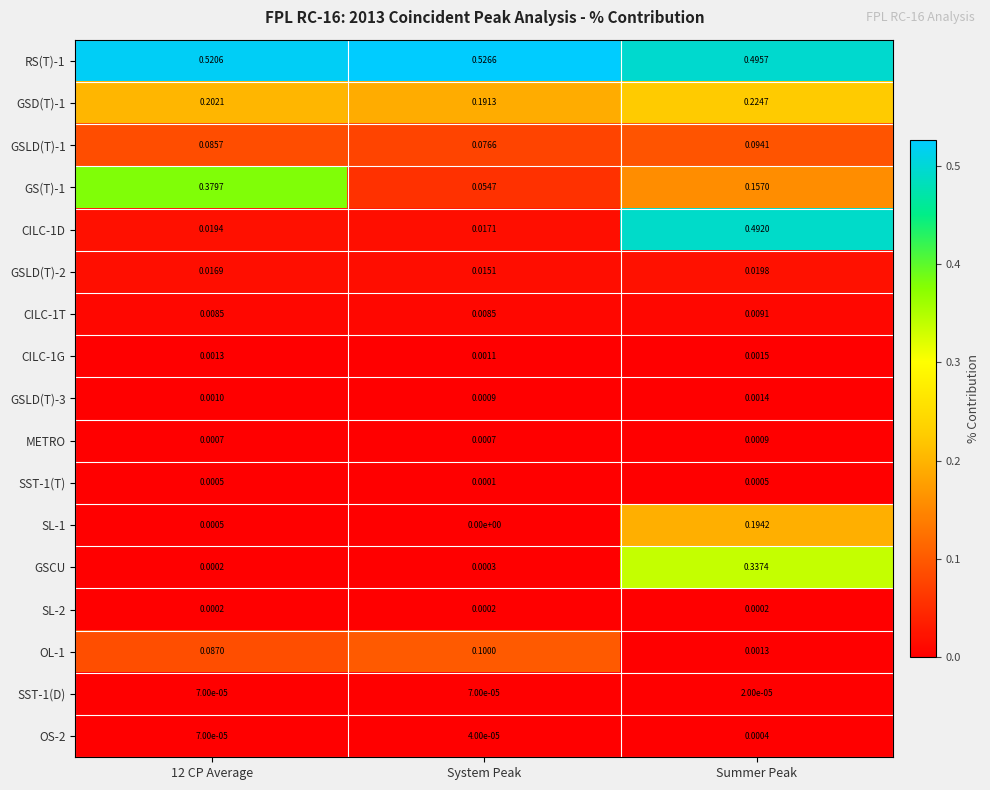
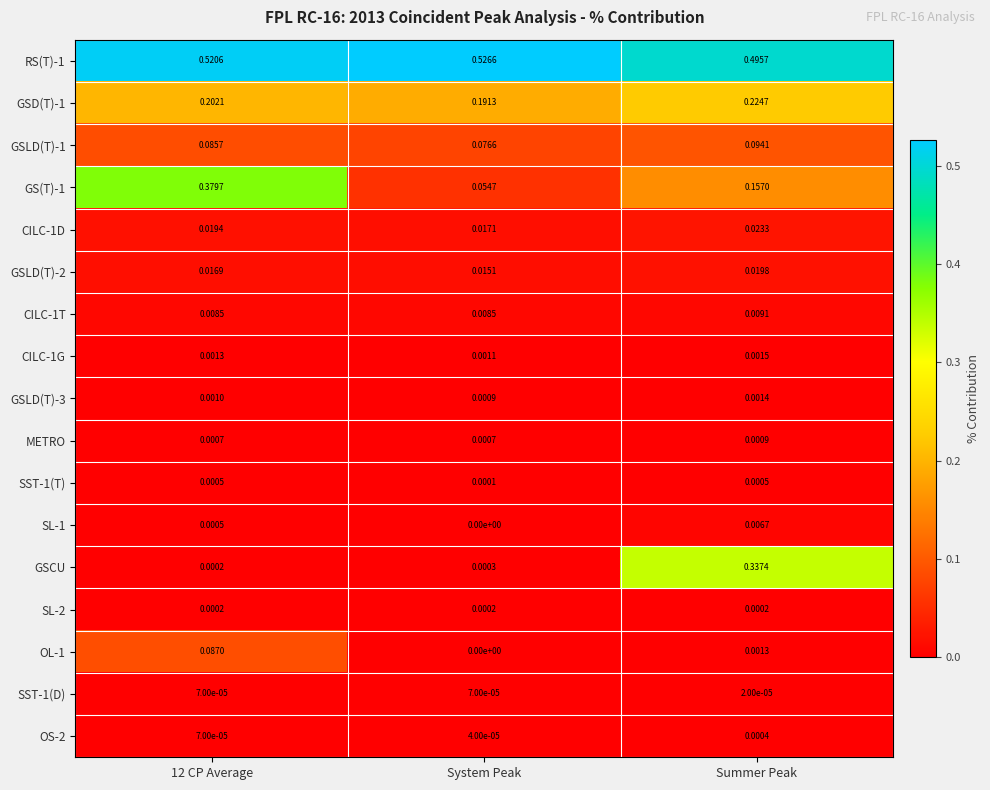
  {
    "RS(T)-1": {
      "12 CP Average": "0.5206",
      "System Peak": "0.5266",
      "Summer Peak": "0.4957"
    },
    "GSD(T)-1": {
      "12 CP Average": "0.2021",
      "System Peak": "0.1913",
      "Summer Peak": "0.2247"
    },
    "GSLD(T)-1": {
      "12 CP Average": "0.0857",
      "System Peak": "0.0766",
      "Summer Peak": "0.0941"
    },
    "GS(T)-1": {
      "12 CP Average": "0.3797",
      "System Peak": "0.0547",
      "Summer Peak": "0.1570"
    },
    "CILC-1D": {
      "12 CP Average": "0.0194",
      "System Peak": "0.0171",
-     "Summer Peak": "0.4920"
+     "Summer Peak": "0.0233"
    },
    "GSLD(T)-2": {
      "12 CP Average": "0.0169",
      "System Peak": "0.0151",
      "Summer Peak": "0.0198"
    },
    "CILC-1T": {
      "12 CP Average": "0.0085",
      "System Peak": "0.0085",
      "Summer Peak": "0.0091"
    },
    "CILC-1G": {
      "12 CP Average": "0.0013",
      "System Peak": "0.0011",
      "Summer Peak": "0.0015"
    },
    "GSLD(T)-3": {
      "12 CP Average": "0.0010",
      "System Peak": "0.0009",
      "Summer Peak": "0.0014"
    },
    "METRO": {
      "12 CP Average": "0.0007",
      "System Peak": "0.0007",
      "Summer Peak": "0.0009"
    },
    "SST-1(T)": {
      "12 CP Average": "0.0005",
      "System Peak": "0.0001",
      "Summer Peak": "0.0005"
    },
    "SL-1": {
      "12 CP Average": "0.0005",
      "System Peak": "0.00e+00",
-     "Summer Peak": "0.1942"
+     "Summer Peak": "0.0067"
    },
    "GSCU": {
      "12 CP Average": "0.0002",
      "System Peak": "0.0003",
      "Summer Peak": "0.3374"
    },
    "SL-2": {
      "12 CP Average": "0.0002",
      "System Peak": "0.0002",
      "Summer Peak": "0.0002"
    },
    "OL-1": {
      "12 CP Average": "0.0870",
-     "System Peak": "0.1000",
+     "System Peak": "0.00e+00",
      "Summer Peak": "0.0013"
    },
    "SST-1(D)": {
      "12 CP Average": "7.00e-05",
      "System Peak": "7.00e-05",
      "Summer Peak": "2.00e-05"
    },
    "OS-2": {
      "12 CP Average": "7.00e-05",
      "System Peak": "4.00e-05",
      "Summer Peak": "0.0004"
    }
  }
